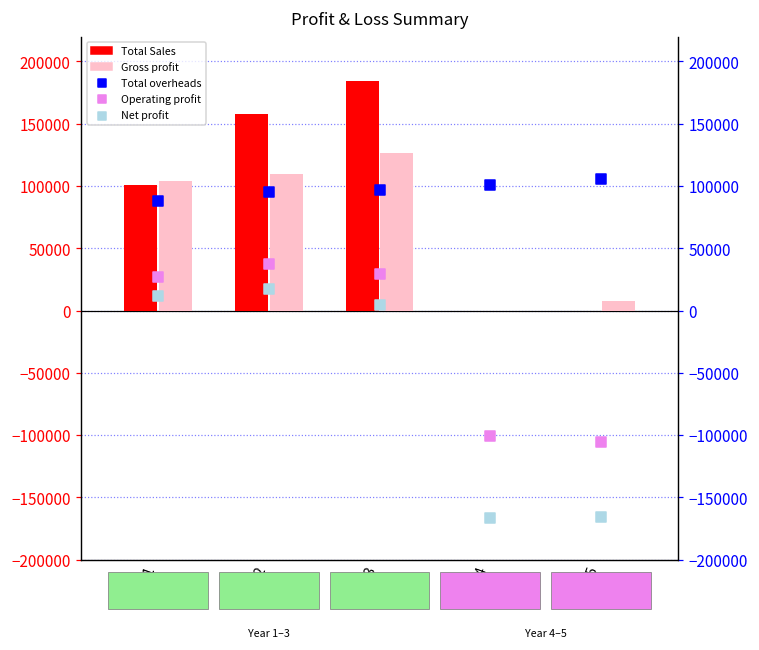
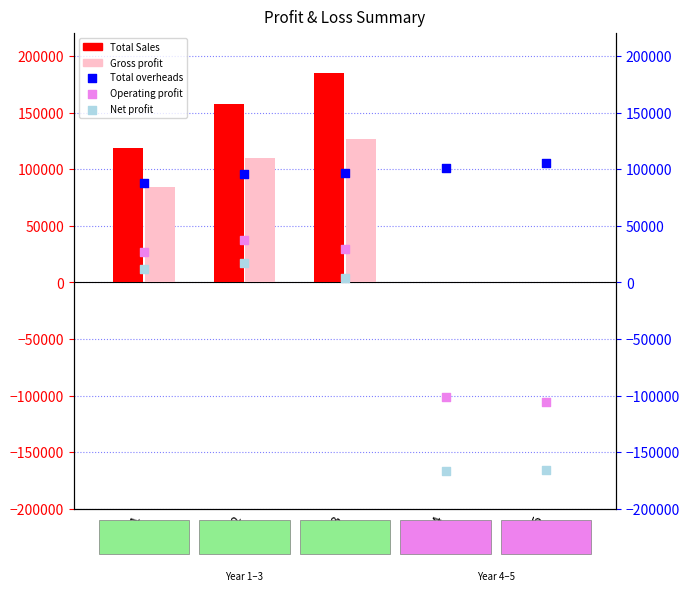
  {
    "Total Sales": {
-     "Year 1": 101000,
+     "Year 1": 119000,
      "Year 2": 158000,
      "Year 3": 185000,
      "Year 4": 0,
      "Year 5": 0
    },
    "Gross profit": {
-     "Year 1": 104000,
+     "Year 1": 85000,
      "Year 2": 110000,
      "Year 3": 126000,
      "Year 4": 0,
-     "Year 5": 8000
+     "Year 5": 0
    }
  }
